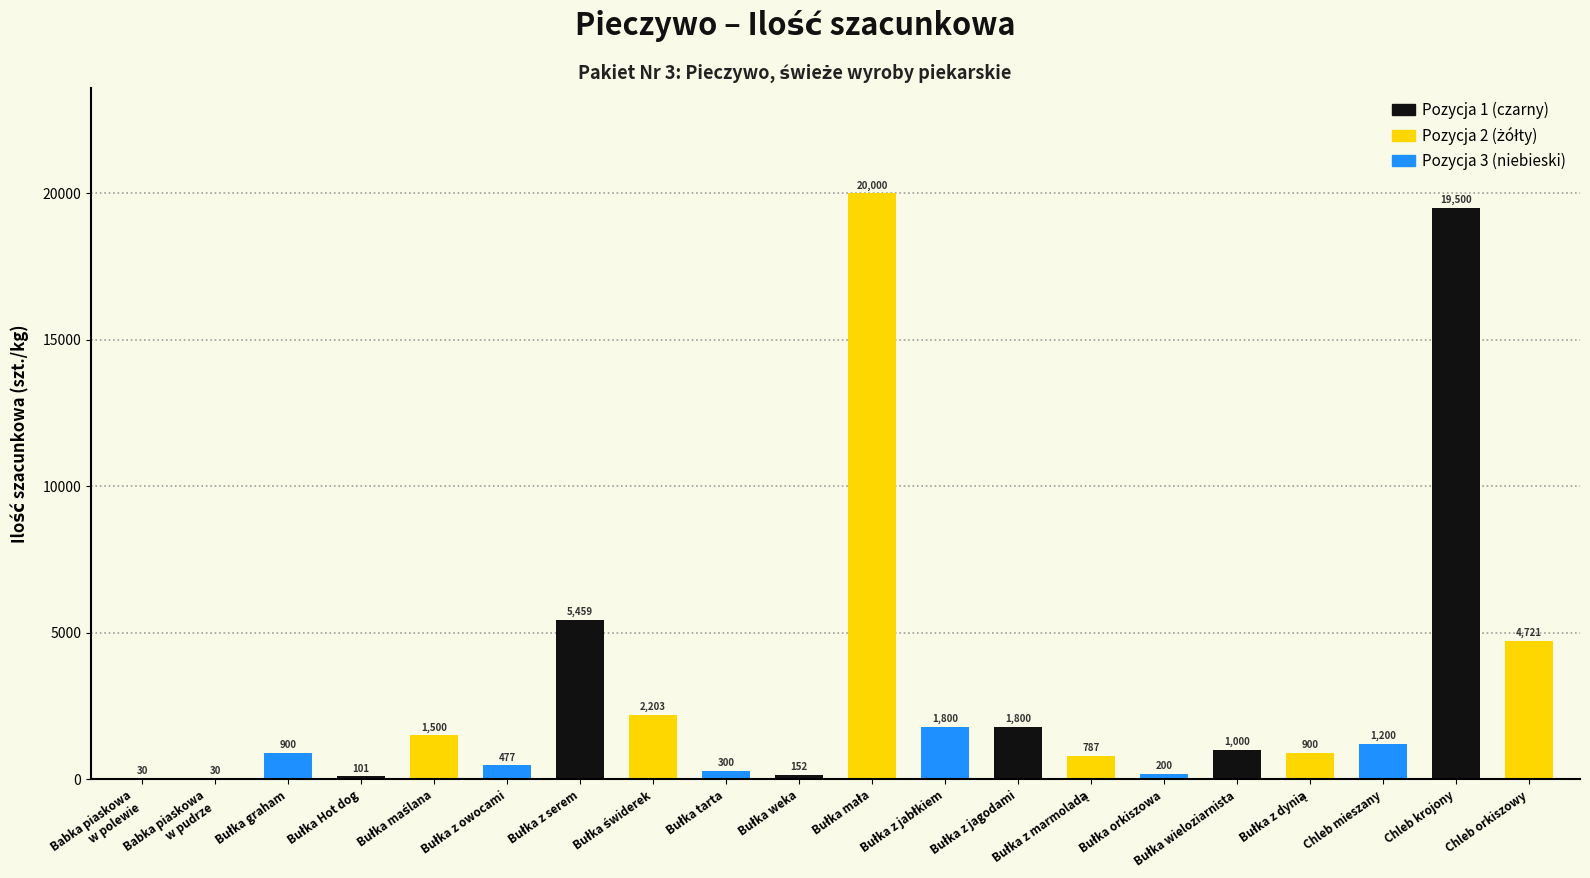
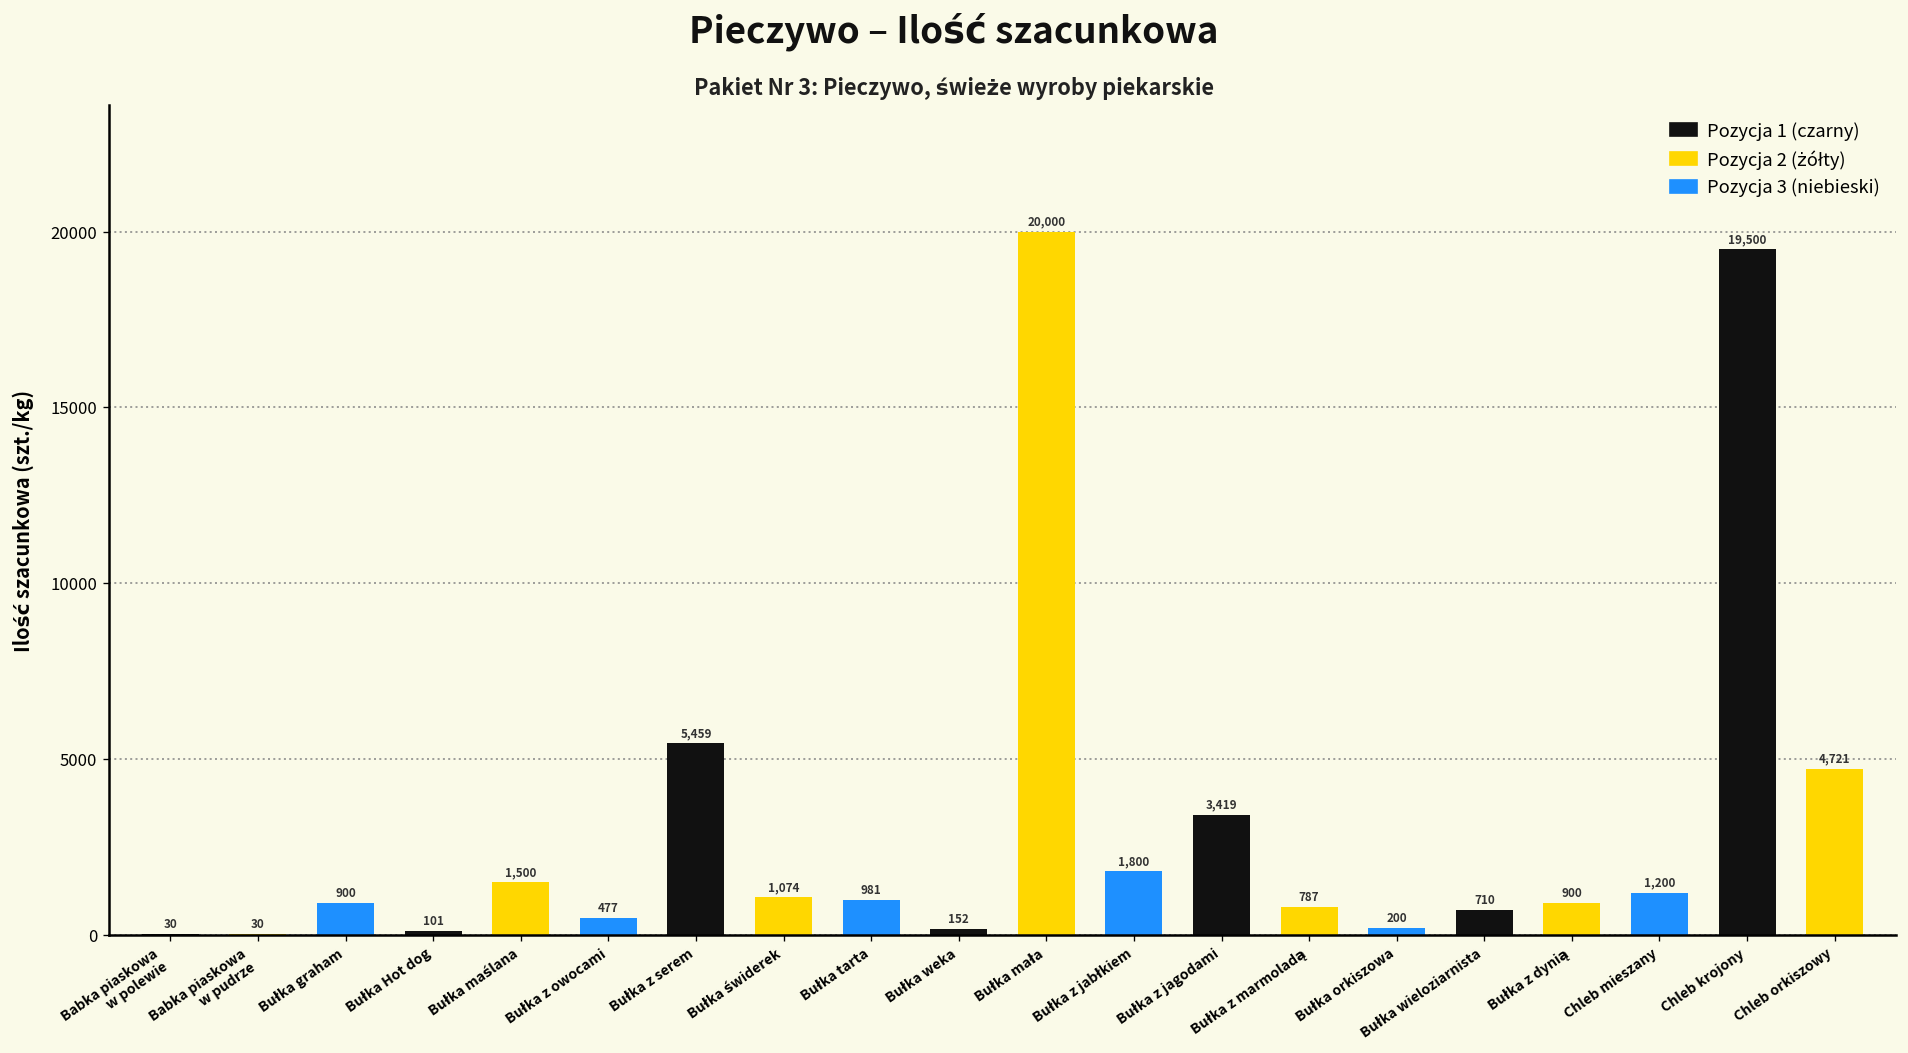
  {
    "Babka piaskowa w polewie": "30",
    "Babka piaskowa w pudrze": "30",
    "Bułka graham": "900",
    "Bułka Hot dog": "101",
    "Bułka maślana": "1,500",
    "Bułka z owocami": "477",
    "Bułka z serem": "5,459",
-   "Bułka świderek": "2,203",
-   "Bułka tarta": "300",
+   "Bułka świderek": "1,074",
+   "Bułka tarta": "981",
    "Bułka weka": "152",
    "Bułka mała": "20,000",
    "Bułka z jabłkiem": "1,800",
-   "Bułka z jagodami": "1,800",
+   "Bułka z jagodami": "3,419",
    "Bułka z marmoladą": "787",
    "Bułka orkiszowa": "200",
-   "Bułka wieloziarnista": "1,000",
+   "Bułka wieloziarnista": "710",
    "Bułka z dynią": "900",
    "Chleb mieszany": "1,200",
    "Chleb krojony": "19,500",
    "Chleb orkiszowy": "4,721"
  }
